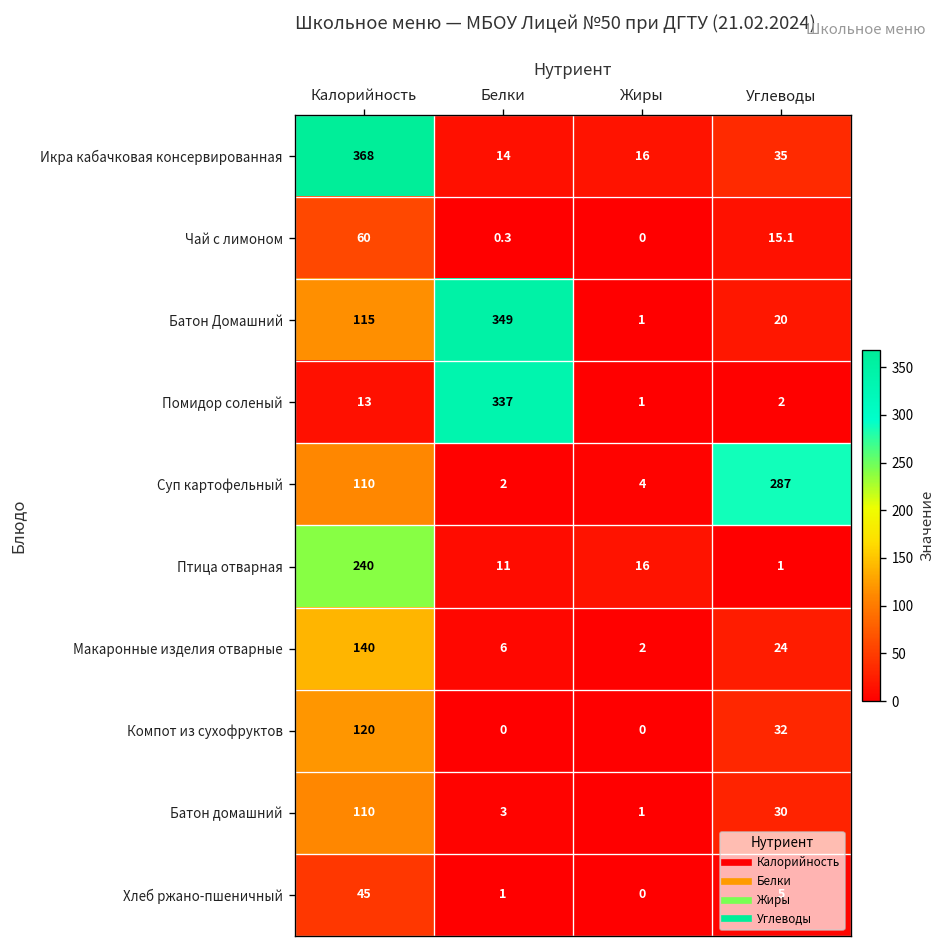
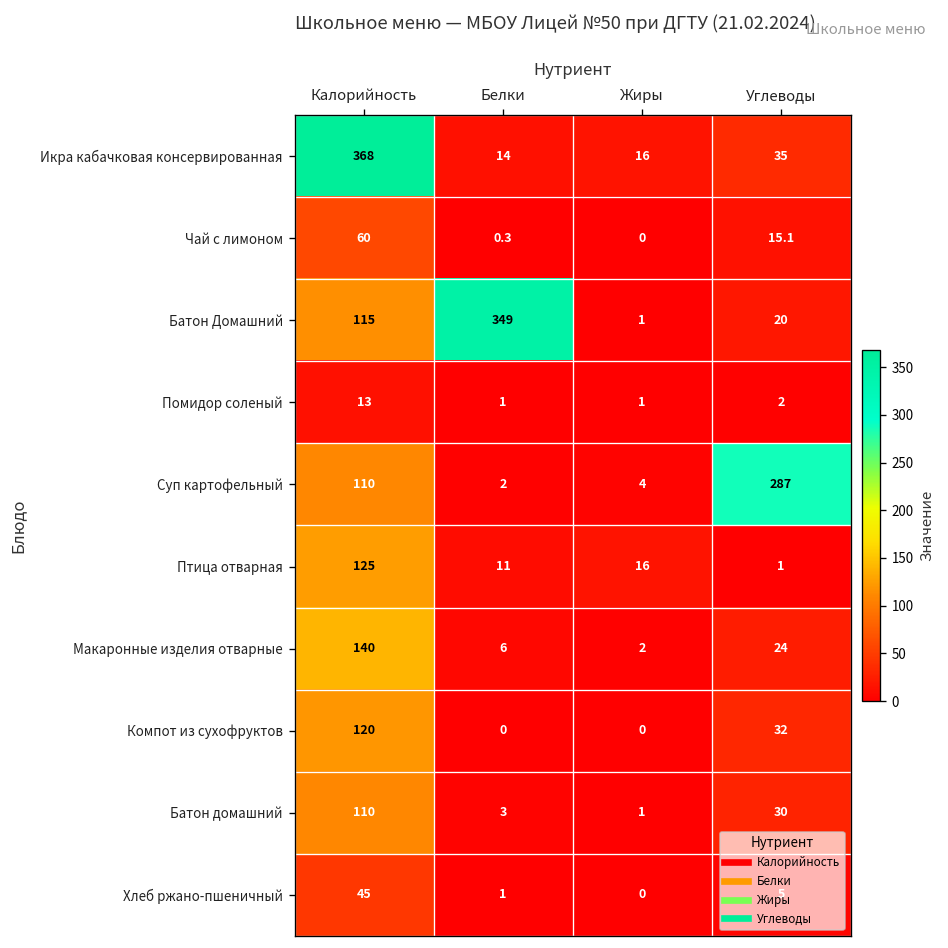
  {
    "Икра кабачковая консервированная": {
      "Калорийность": 368,
      "Белки": 14,
      "Жиры": 16,
      "Углеводы": 35
    },
    "Чай с лимоном": {
      "Калорийность": 60,
      "Белки": 0.3,
      "Жиры": 0,
      "Углеводы": 15.1
    },
    "Батон Домашний": {
      "Калорийность": 115,
      "Белки": 349,
      "Жиры": 1,
      "Углеводы": 20
    },
    "Помидор соленый": {
      "Калорийность": 13,
-     "Белки": 337,
+     "Белки": 1,
      "Жиры": 1,
      "Углеводы": 2
    },
    "Суп картофельный": {
      "Калорийность": 110,
      "Белки": 2,
      "Жиры": 4,
      "Углеводы": 287
    },
    "Птица отварная": {
-     "Калорийность": 240,
+     "Калорийность": 125,
      "Белки": 11,
      "Жиры": 16,
      "Углеводы": 1
    },
    "Макаронные изделия отварные": {
      "Калорийность": 140,
      "Белки": 6,
      "Жиры": 2,
      "Углеводы": 24
    },
    "Компот из сухофруктов": {
      "Калорийность": 120,
      "Белки": 0,
      "Жиры": 0,
      "Углеводы": 32
    },
    "Батон домашний": {
      "Калорийность": 110,
      "Белки": 3,
      "Жиры": 1,
      "Углеводы": 30
    },
    "Хлеб ржано-пшеничный": {
      "Калорийность": 45,
      "Белки": 1,
      "Жиры": 0
    }
  }
